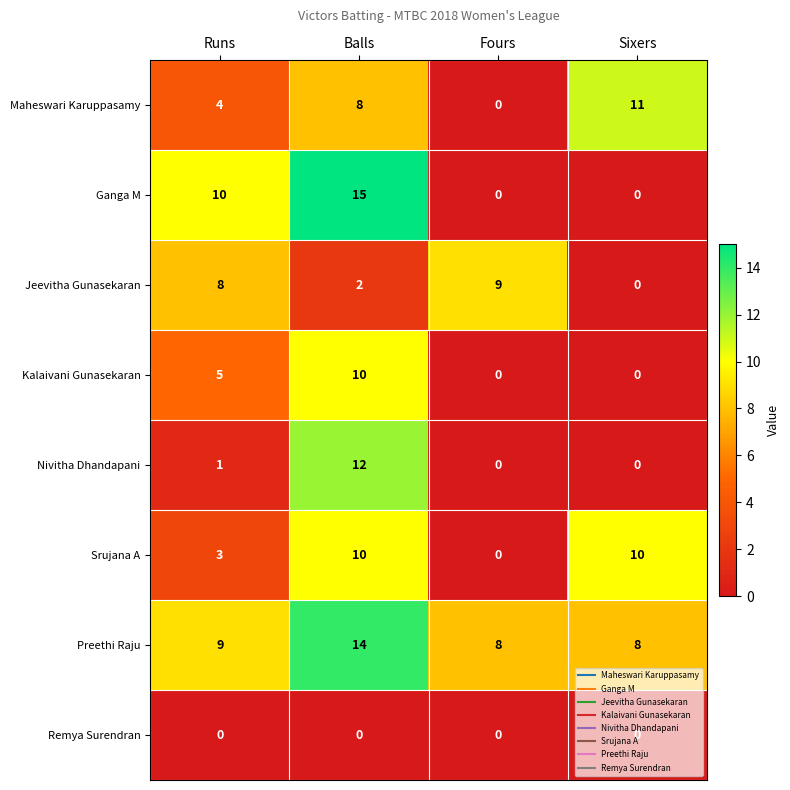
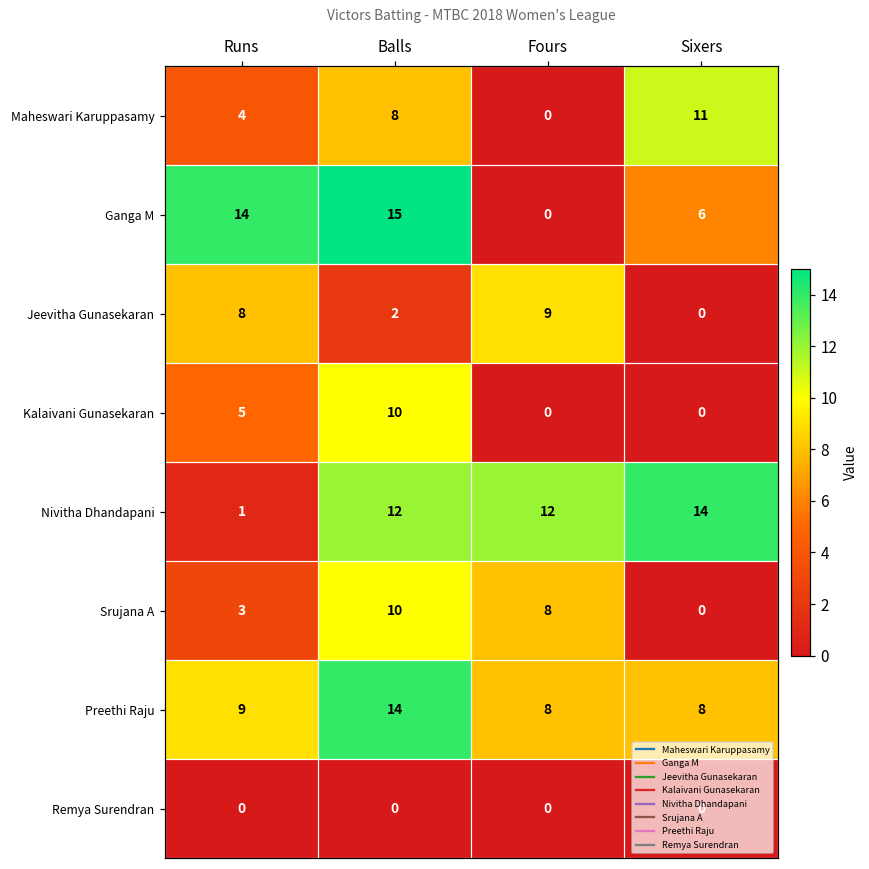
  {
    "Maheswari Karuppasamy": {
      "Runs": 4,
      "Balls": 8,
      "Fours": 0,
      "Sixers": 11
    },
    "Ganga M": {
-     "Runs": 10,
+     "Runs": 14,
      "Balls": 15,
      "Fours": 0,
-     "Sixers": 0
+     "Sixers": 6
    },
    "Jeevitha Gunasekaran": {
      "Runs": 8,
      "Balls": 2,
      "Fours": 9,
      "Sixers": 0
    },
    "Kalaivani Gunasekaran": {
      "Runs": 5,
      "Balls": 10,
      "Fours": 0,
      "Sixers": 0
    },
    "Nivitha Dhandapani": {
      "Runs": 1,
      "Balls": 12,
-     "Fours": 0,
-     "Sixers": 0
+     "Fours": 12,
+     "Sixers": 14
    },
    "Srujana A": {
      "Runs": 3,
      "Balls": 10,
-     "Fours": 0,
-     "Sixers": 10
+     "Fours": 8,
+     "Sixers": 0
    },
    "Preethi Raju": {
      "Runs": 9,
      "Balls": 14,
      "Fours": 8,
      "Sixers": 8
    },
    "Remya Surendran": {
      "Runs": 0,
      "Balls": 0,
      "Fours": 0
    }
  }
